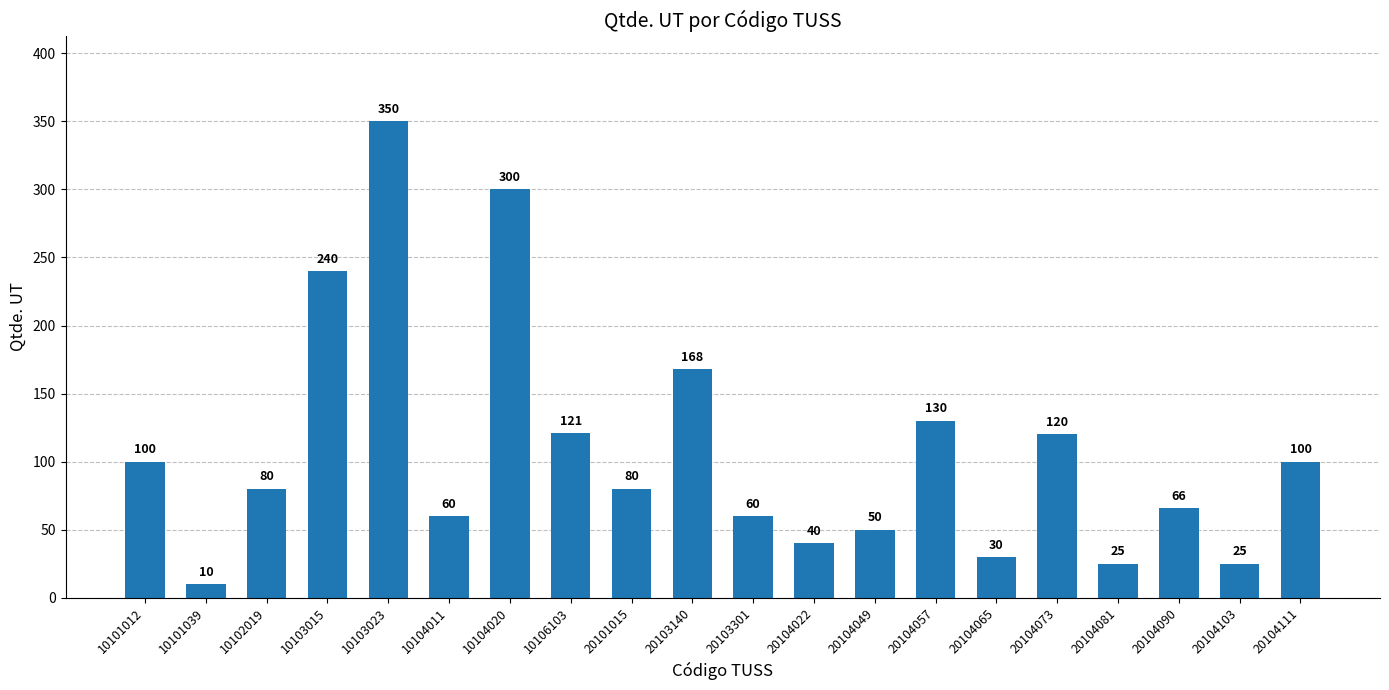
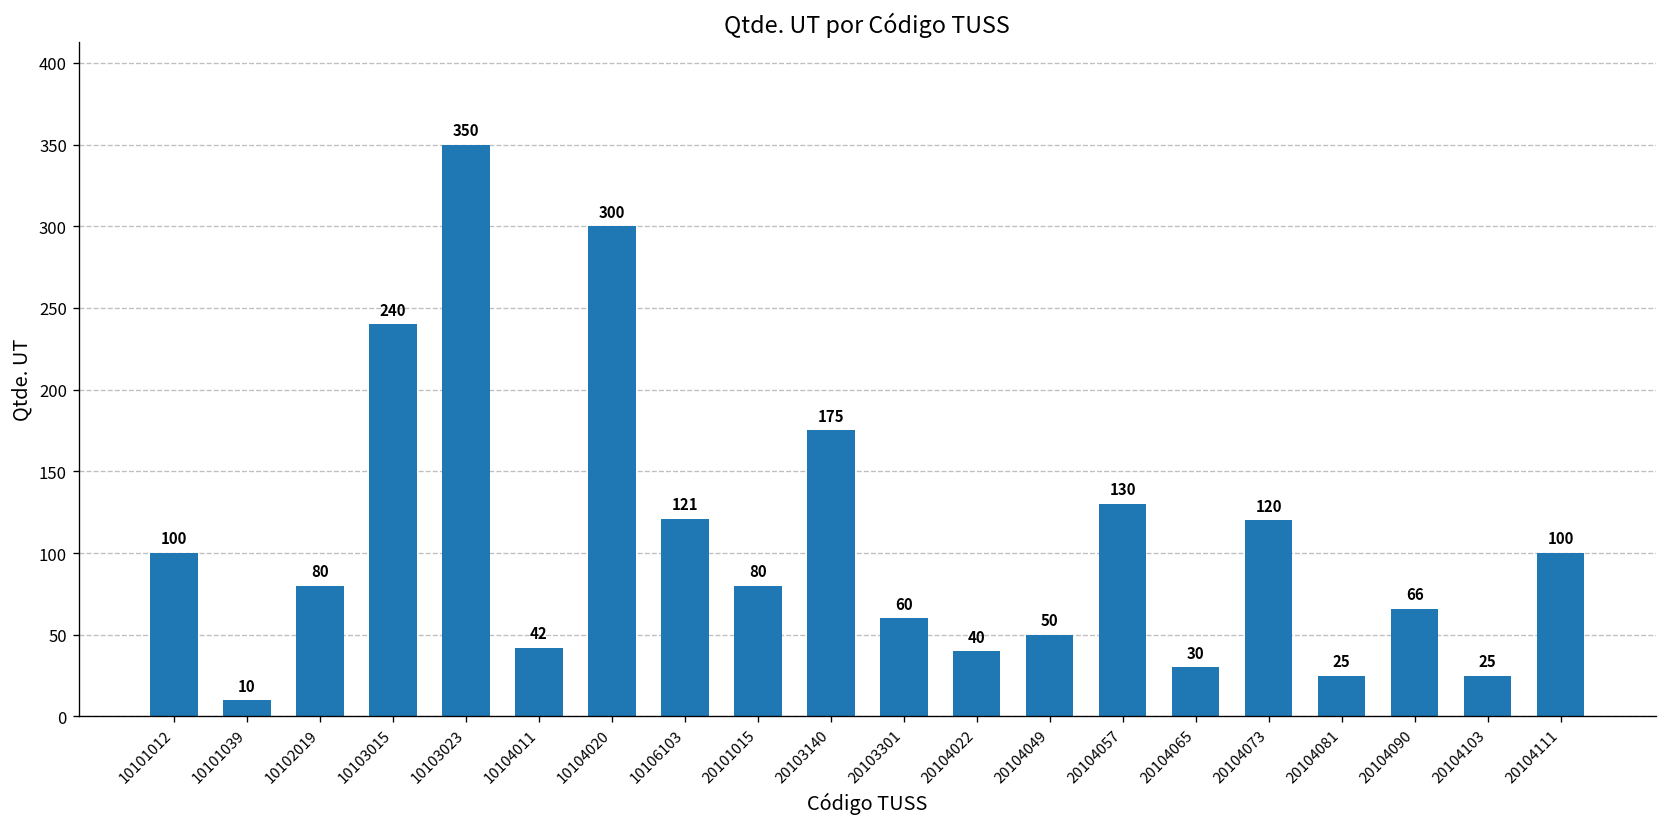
  {
    "10101012": 100,
    "10101039": 10,
    "10102019": 80,
    "10103015": 240,
    "10103023": 350,
-   "10104011": 60,
+   "10104011": 42,
    "10104020": 300,
    "10106103": 121,
    "20101015": 80,
-   "20103140": 168,
+   "20103140": 175,
    "20103301": 60,
    "20104022": 40,
    "20104049": 50,
    "20104057": 130,
    "20104065": 30,
    "20104073": 120,
    "20104081": 25,
    "20104090": 66,
    "20104103": 25,
    "20104111": 100
  }
